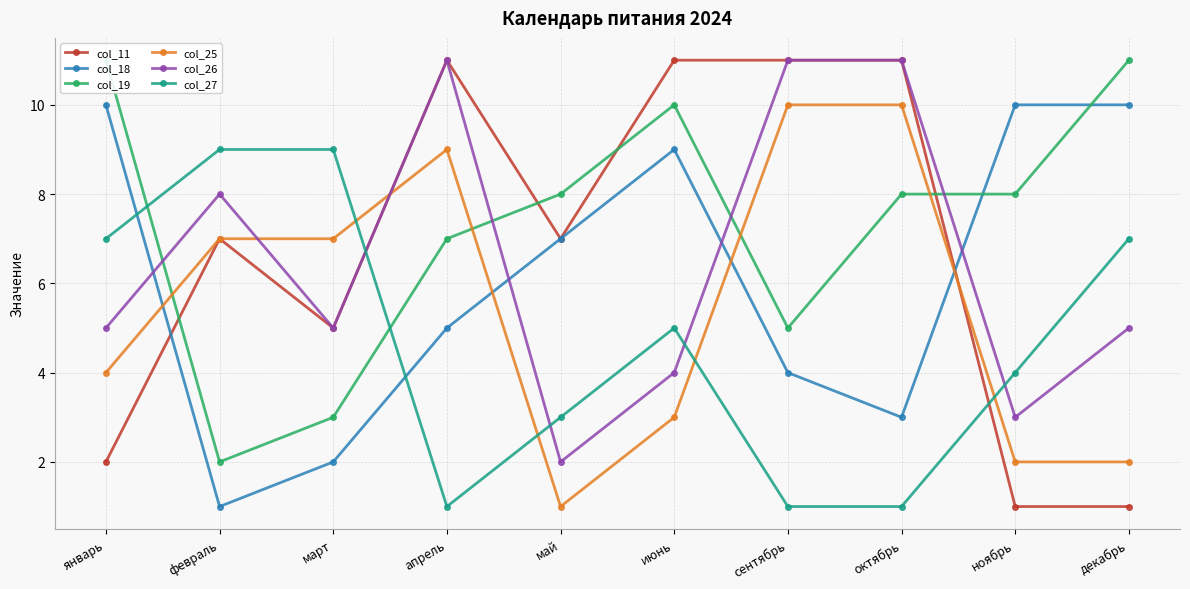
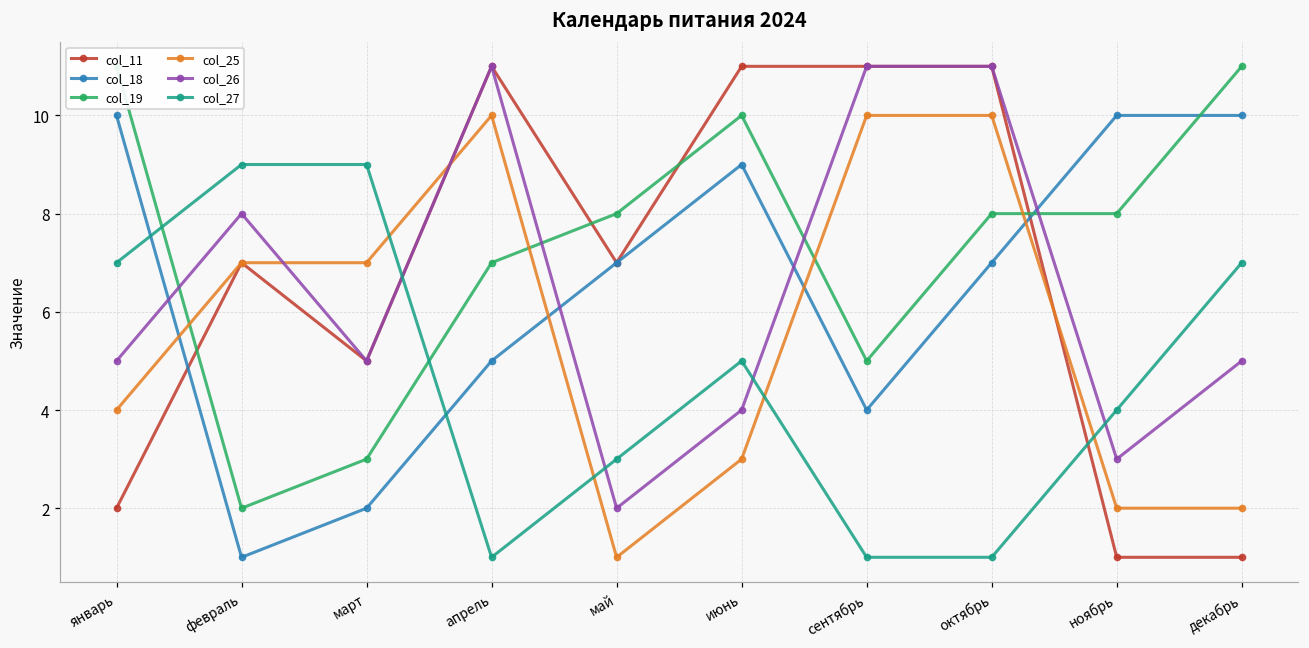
  {
    "col_11": {
      "январь": 2,
      "июнь": 11,
      "ноябрь": 1,
      "декабрь": 1
    },
    "col_18": {
      "январь": 10,
      "февраль": 1,
      "март": 2,
      "апрель": 5,
      "июнь": 9,
      "сентябрь": 4,
-     "октябрь": 3,
+     "октябрь": 7,
      "ноябрь": 10,
      "декабрь": 10
    },
    "col_25": {
      "январь": 4,
      "март": 7,
-     "апрель": 9,
+     "апрель": 10,
      "май": 1,
      "июнь": 3,
      "сентябрь": 10,
      "октябрь": 10,
      "ноябрь": 2,
      "декабрь": 2
    },
    "col_26": {
      "январь": 5,
      "февраль": 8,
      "май": 2,
      "июнь": 4,
      "ноябрь": 3,
      "декабрь": 5
    }
  }
